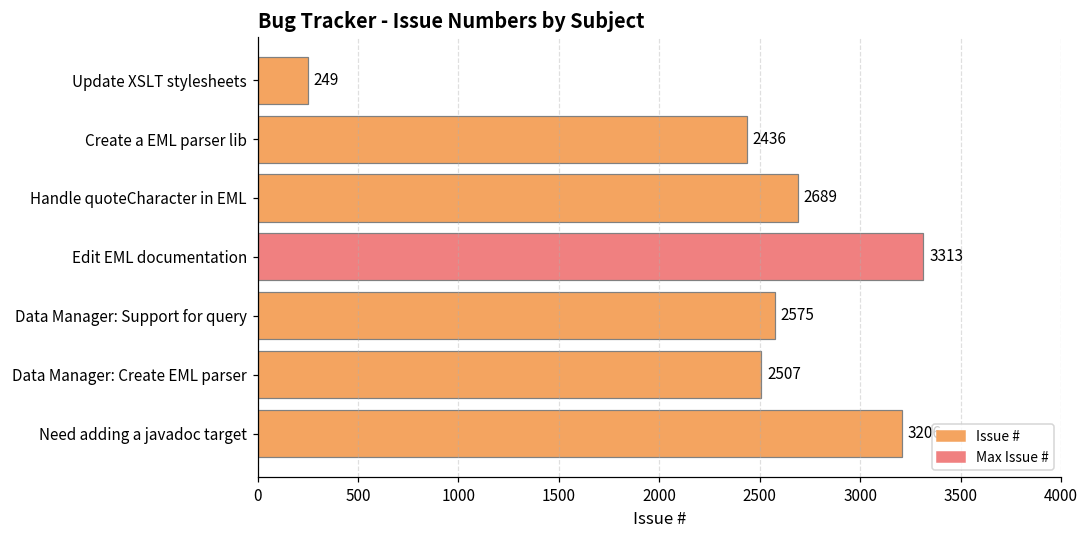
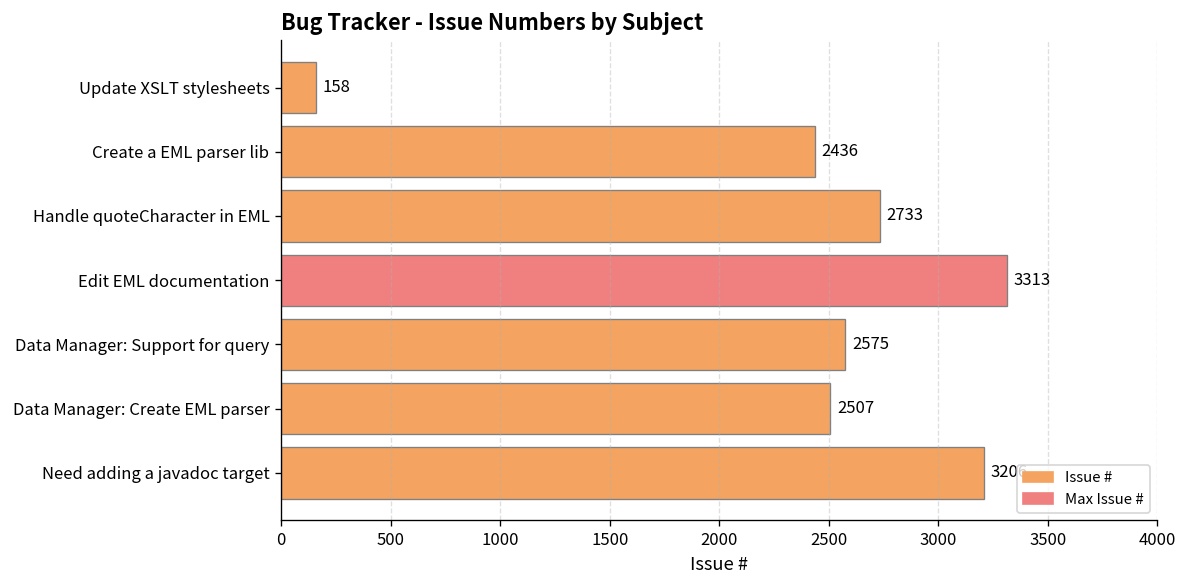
  {
-   "Update XSLT stylesheets": 249,
+   "Update XSLT stylesheets": 158,
    "Create a EML parser lib": 2436,
-   "Handle quoteCharacter in EML": 2689,
+   "Handle quoteCharacter in EML": 2733,
    "Edit EML documentation": 3313,
    "Data Manager: Support for query": 2575,
    "Data Manager: Create EML parser": 2507
  }
